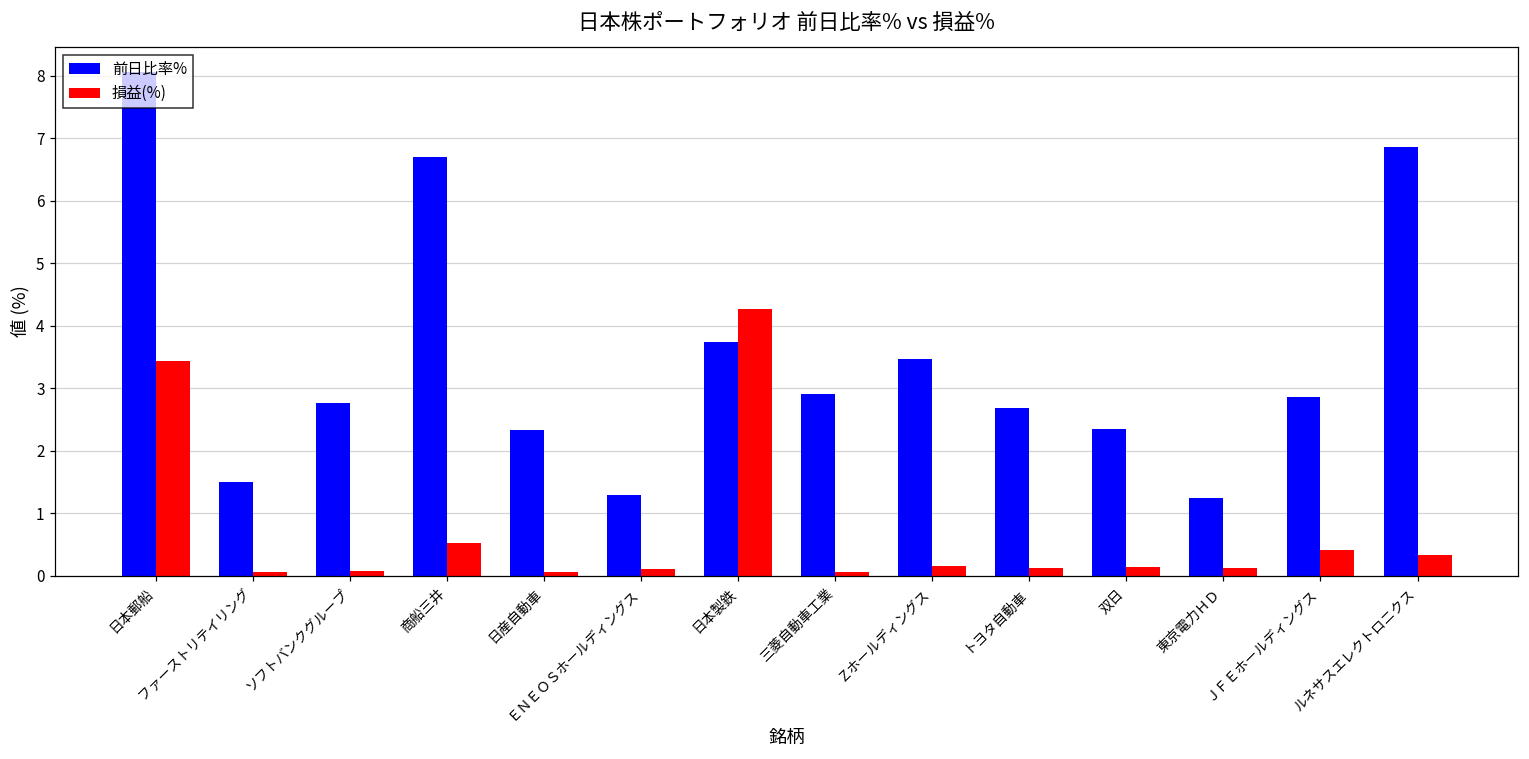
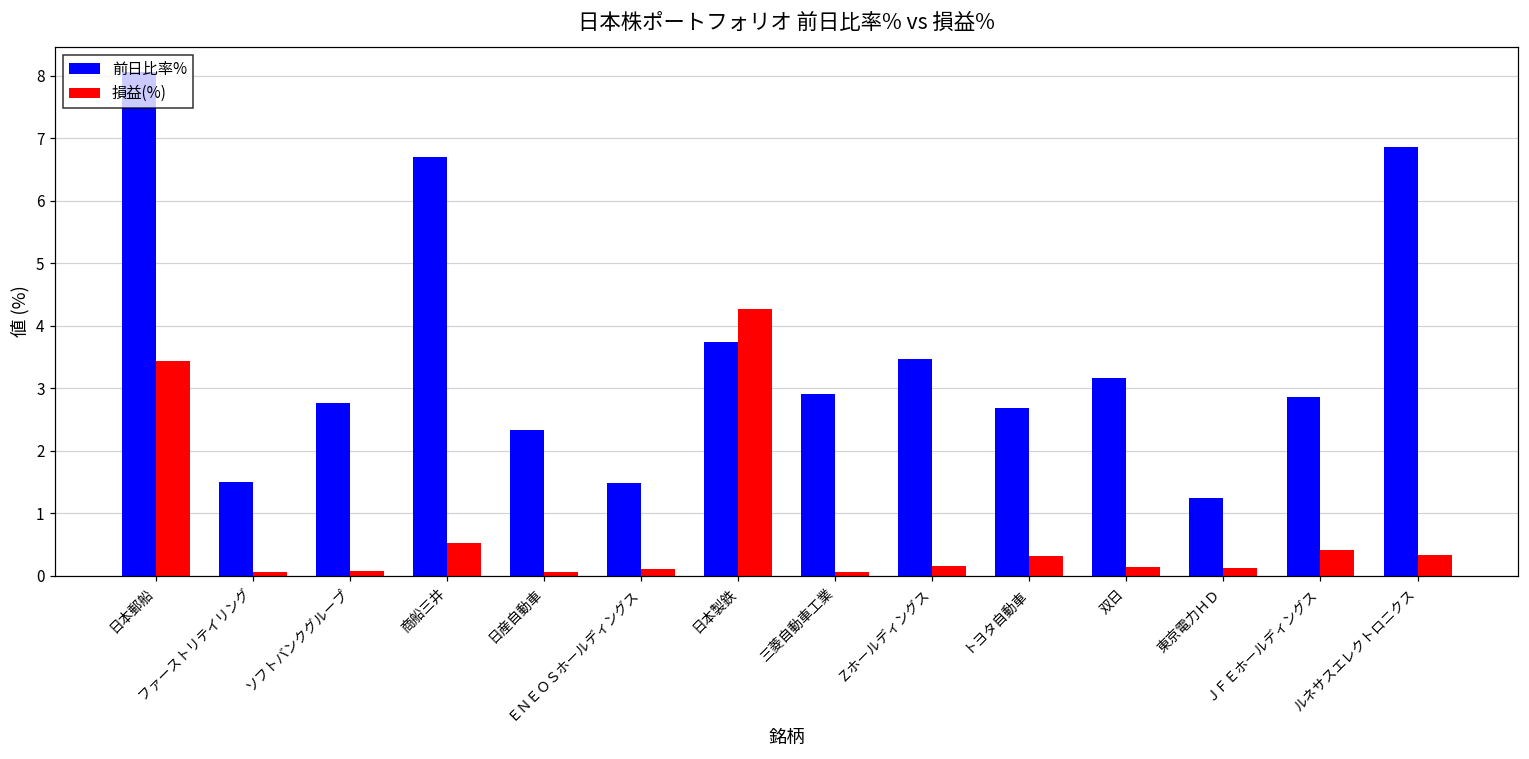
  {
    "前日比率%": {
      "ファーストリテイリング": 1.5,
      "ソフトバンクグループ": 2.8,
      "商船三井": 6.7,
      "日産自動車": 2.3,
-     "ＥＮＥＯＳホールディングス": 1.3,
+     "ＥＮＥＯＳホールディングス": 1.5,
      "日本製鉄": 3.7,
      "三菱自動車工業": 2.9,
      "Ｚホールディングス": 3.5,
      "トヨタ自動車": 2.7,
-     "双日": 2.4,
+     "双日": 3.2,
      "東京電力ＨＤ": 1.3,
      "ＪＦＥホールディングス": 2.9,
      "ルネサスエレクトロニクス": 6.9
    },
    "損益(%)": {
      "日本郵船": 3.4,
      "ファーストリテイリング": 0.1,
      "ソフトバンクグループ": 0.1,
      "商船三井": 0.5,
      "日産自動車": 0.1,
      "ＥＮＥＯＳホールディングス": 0.1,
      "日本製鉄": 4.3,
      "三菱自動車工業": 0.1,
      "Ｚホールディングス": 0.2,
-     "トヨタ自動車": 0.1,
+     "トヨタ自動車": 0.3,
      "双日": 0.2,
      "東京電力ＨＤ": 0.1,
      "ＪＦＥホールディングス": 0.4,
      "ルネサスエレクトロニクス": 0.3
    }
  }
